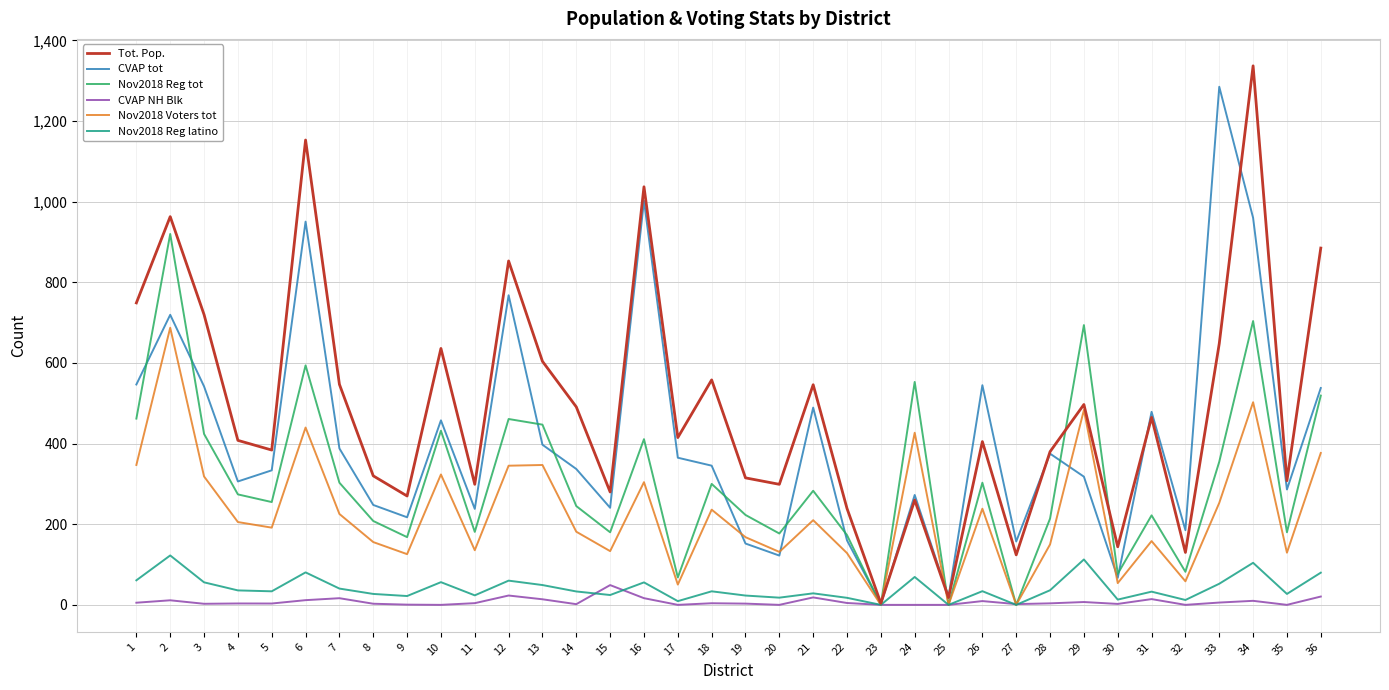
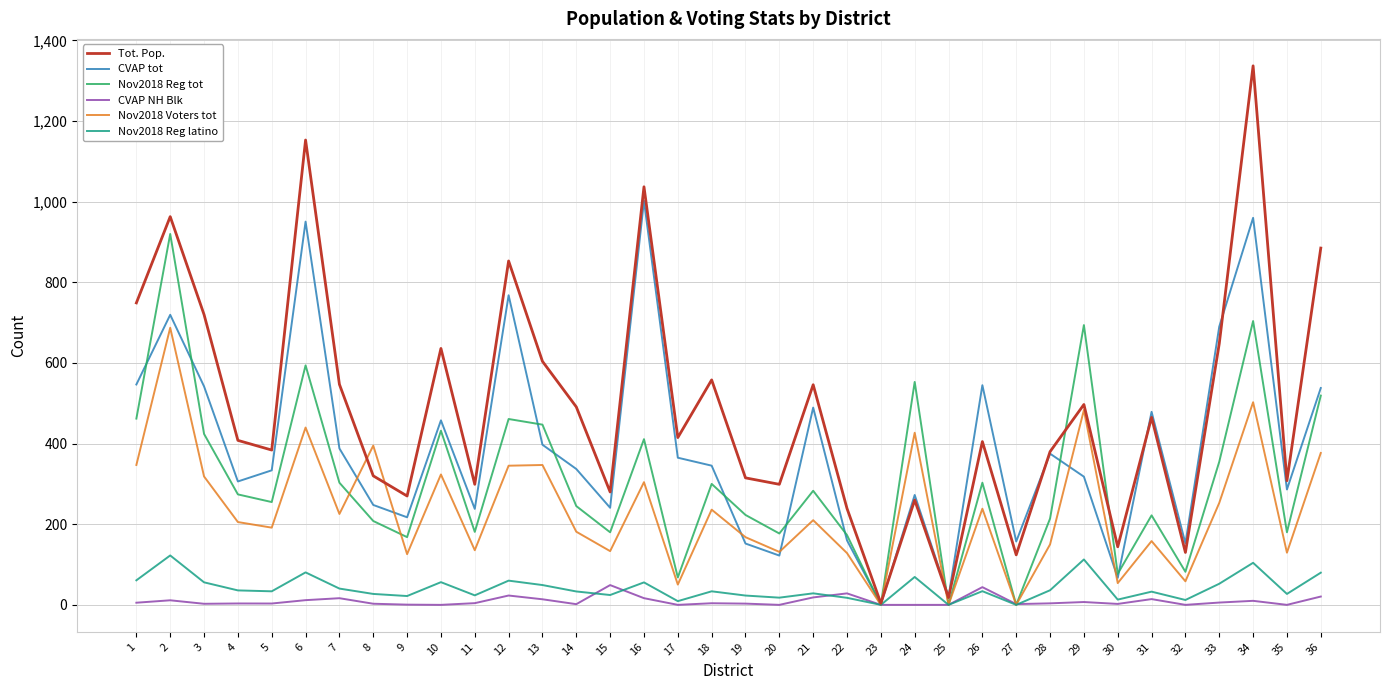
  {
    "Tot. Pop.": {
      "1": "750",
      "2": "960",
      "3": "720",
      "4": "410",
      "5": "380",
      "6": "1,150",
      "7": "550",
      "8": "320",
      "9": "270",
      "10": "640",
      "11": "300",
      "12": "850",
      "13": "600",
      "14": "490",
      "15": "280",
      "16": "1,040",
      "17": "420",
      "18": "560",
      "19": "320",
      "20": "300",
      "21": "550",
      "22": "240",
      "24": "260",
      "26": "410",
      "27": "120",
      "29": "500",
      "30": "140",
      "31": "470",
      "32": "130",
      "33": "650",
      "34": "1,340",
      "35": "310",
      "36": "890"
    },
    "CVAP tot": {
      "1": "550",
      "2": "720",
      "3": "540",
      "4": "310",
      "5": "330",
      "6": "950",
      "7": "390",
      "8": "250",
      "9": "220",
      "10": "460",
      "11": "240",
      "12": "770",
      "13": "400",
      "14": "340",
      "15": "240",
      "16": "1,000",
      "17": "360",
      "18": "350",
      "19": "150",
      "20": "120",
      "21": "490",
      "22": "160",
      "24": "270",
      "26": "540",
      "27": "160",
      "29": "320",
      "30": "70",
      "31": "480",
-     "32": "190",
-     "33": "1,290",
+     "32": "150",
+     "33": "690",
      "34": "960",
      "35": "290",
      "36": "540"
    },
    "CVAP NH Blk": {
      "1": "10",
      "2": "10",
      "3": "0",
      "4": "0",
      "5": "0",
      "6": "10",
      "7": "20",
      "8": "0",
      "9": "0",
      "10": "0",
      "11": "0",
      "12": "20",
      "13": "10",
      "14": "0",
      "15": "50",
      "16": "20",
      "17": "0",
      "18": "0",
      "19": "0",
      "20": "0",
      "21": "20",
-     "22": "0",
+     "22": "30",
      "24": "0",
-     "26": "10",
+     "26": "40",
      "28": "0",
      "29": "10",
      "30": "0",
      "31": "10",
      "32": "0",
      "33": "10",
      "34": "10",
      "35": "0",
      "36": "20"
    },
    "Nov2018 Voters tot": {
      "1": "350",
      "2": "690",
      "3": "320",
      "4": "210",
      "5": "190",
      "6": "440",
      "7": "230",
-     "8": "160",
+     "8": "390",
      "9": "130",
      "10": "320",
      "11": "140",
      "12": "350",
      "13": "350",
      "14": "180",
      "15": "130",
      "16": "300",
      "17": "50",
      "18": "240",
      "19": "170",
      "20": "130",
      "21": "210",
      "22": "130",
      "24": "430",
      "26": "240",
      "28": "150",
      "29": "480",
      "30": "50",
      "31": "160",
      "32": "60",
      "33": "250",
      "34": "500",
      "35": "130",
      "36": "380"
    }
  }
